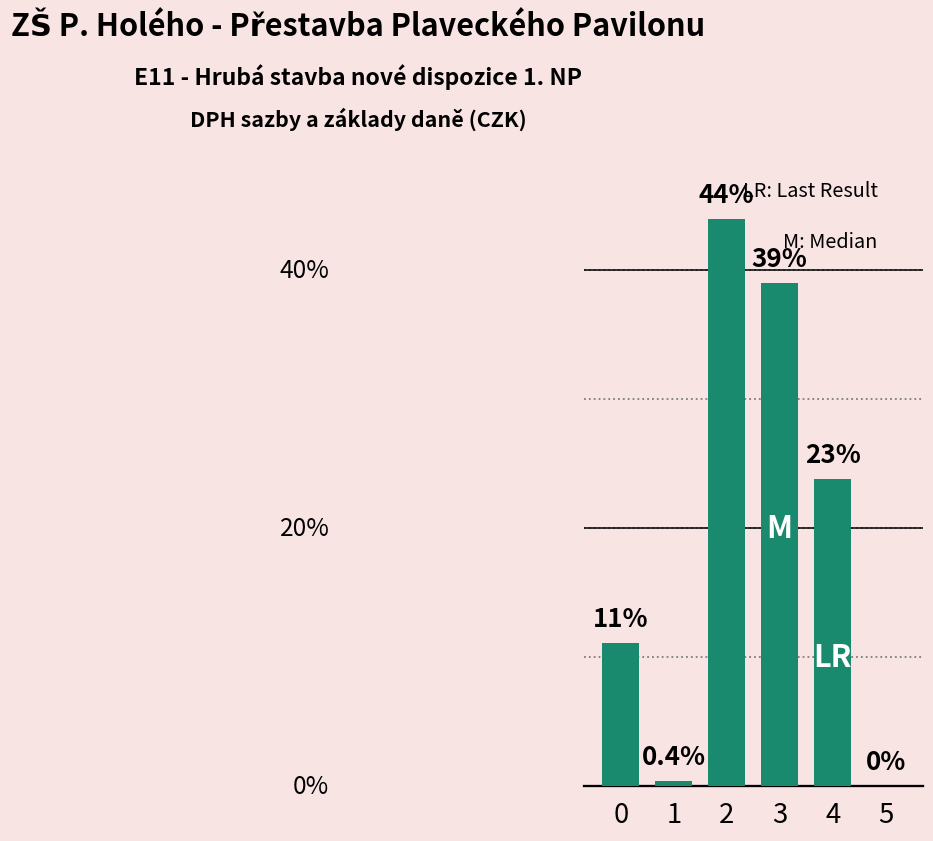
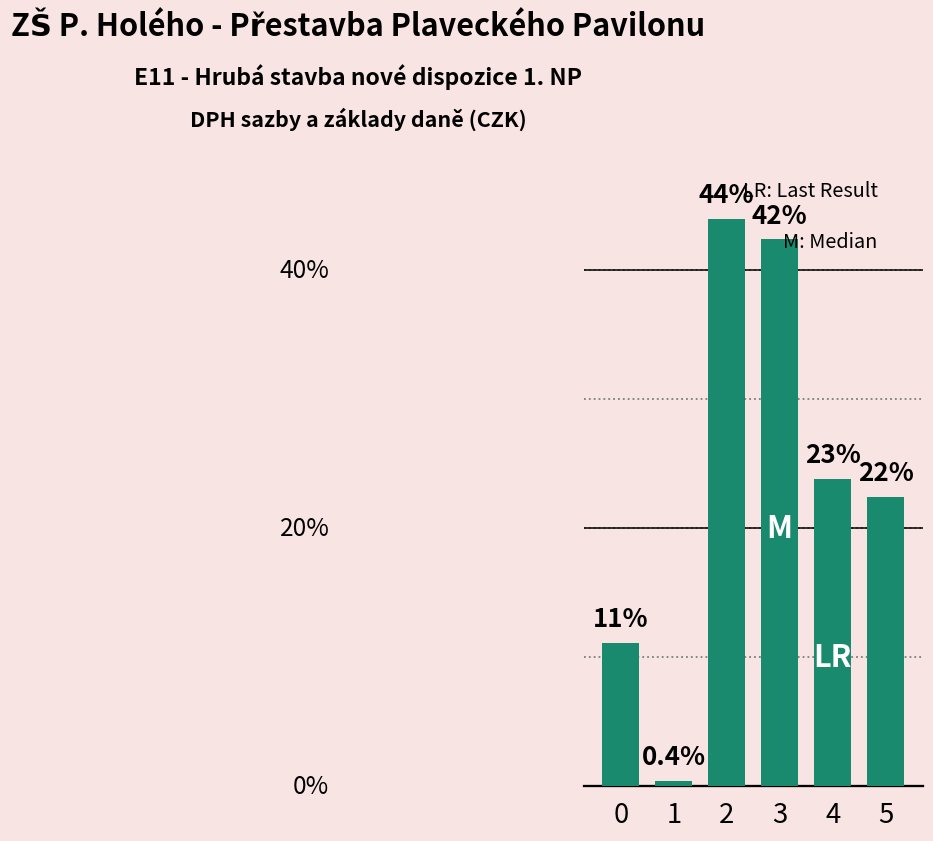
  {
    "0": "11%",
    "1": "0.4%",
    "2": "44%",
-   "3": "39%",
-   "5": "0%"
+   "3": "42%",
+   "5": "22%"
  }
